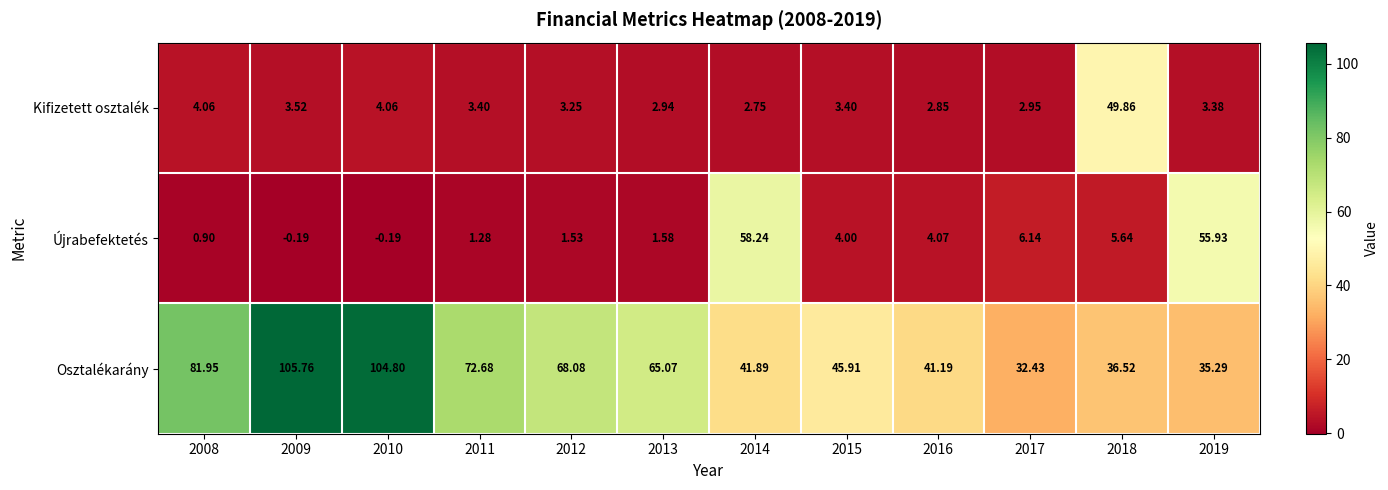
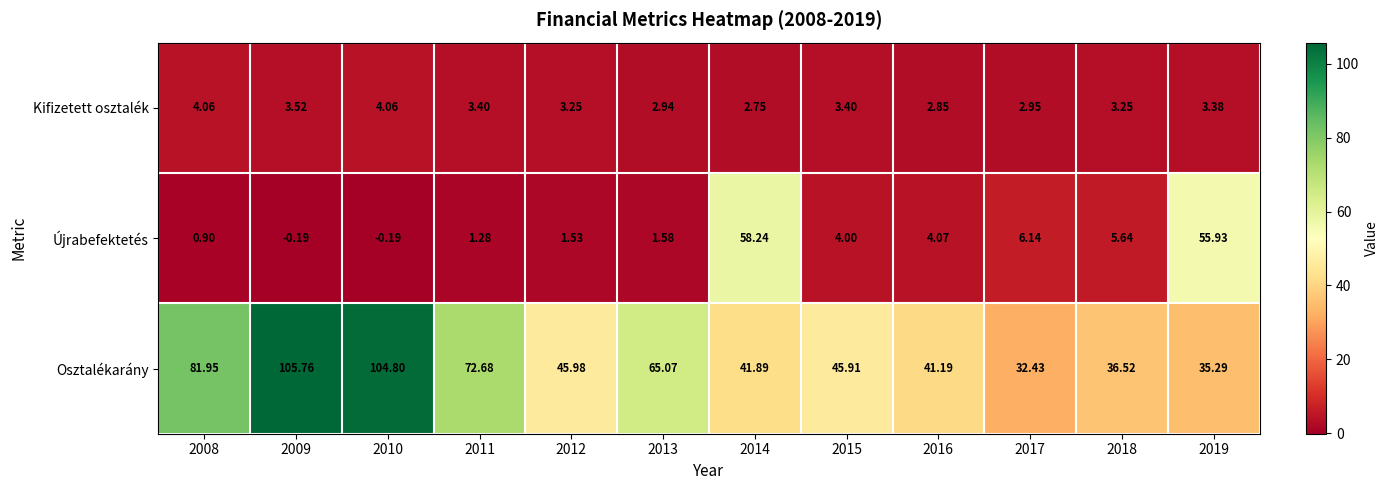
  {
    "Kifizetett osztalék": {
      "2008": 4.06,
      "2009": 3.52,
      "2010": 4.06,
      "2011": 3.40,
      "2012": 3.25,
      "2013": 2.94,
      "2014": 2.75,
      "2015": 3.40,
      "2016": 2.85,
      "2017": 2.95,
-     "2018": 49.86,
+     "2018": 3.25,
      "2019": 3.38
    },
    "Újrabefektetés": {
      "2008": 0.90,
      "2009": -0.19,
      "2010": -0.19,
      "2011": 1.28,
      "2012": 1.53,
      "2013": 1.58,
      "2014": 58.24,
      "2015": 4.00,
      "2016": 4.07,
      "2017": 6.14,
      "2018": 5.64,
      "2019": 55.93
    },
    "Osztalékarány": {
      "2008": 81.95,
      "2009": 105.76,
      "2010": 104.80,
      "2011": 72.68,
-     "2012": 68.08,
+     "2012": 45.98,
      "2013": 65.07,
      "2014": 41.89,
      "2015": 45.91,
      "2016": 41.19,
      "2017": 32.43,
      "2018": 36.52,
      "2019": 35.29
    }
  }
